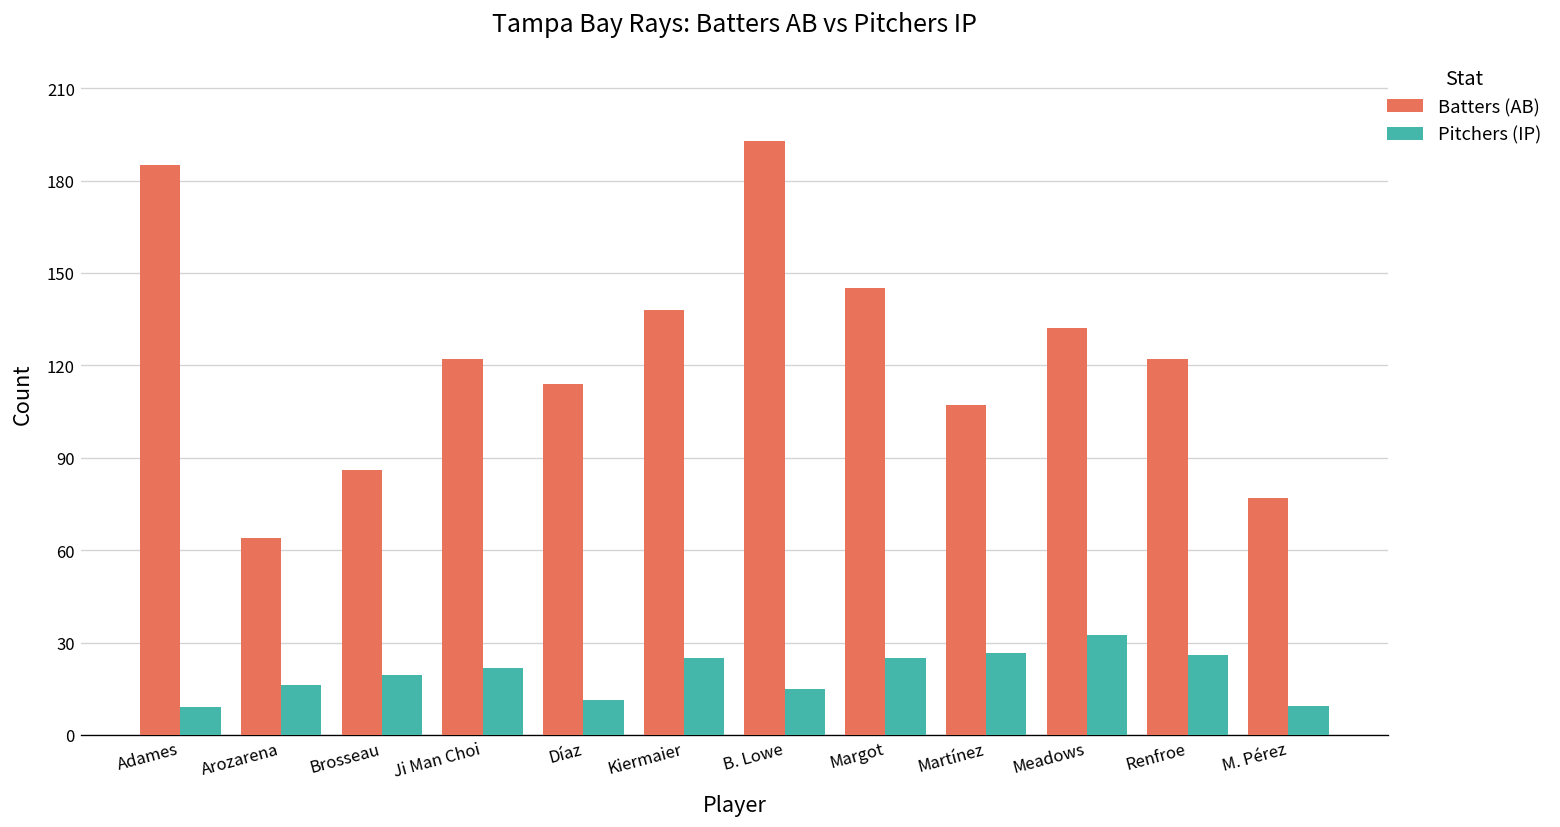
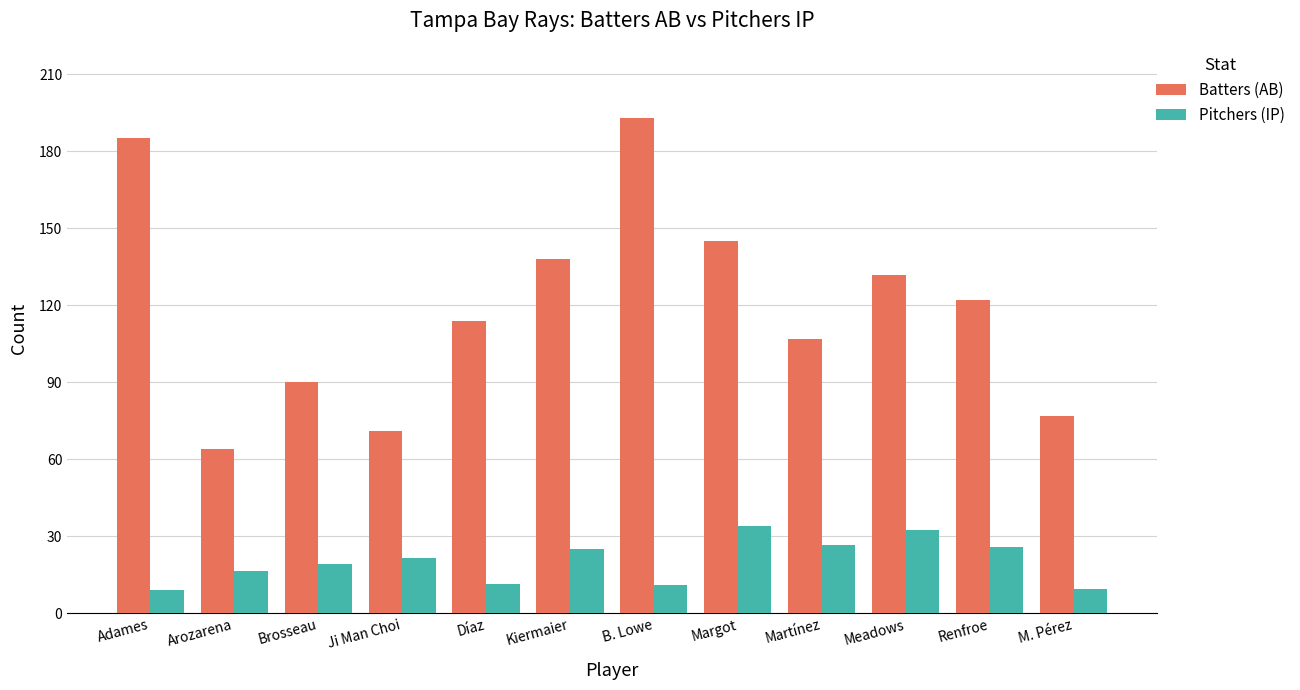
  {
    "Batters (AB)": {
      "Adames": 185,
      "Arozarena": 64,
-     "Brosseau": 86,
-     "Ji Man Choi": 122,
+     "Brosseau": 90,
+     "Ji Man Choi": 71,
      "Díaz": 114,
      "Kiermaier": 138,
      "B. Lowe": 193,
      "Margot": 145,
      "Martínez": 107,
      "Meadows": 132,
      "Renfroe": 122,
      "M. Pérez": 77
    },
    "Pitchers (IP)": {
      "Adames": 9,
      "Arozarena": 16,
      "Brosseau": 19,
      "Ji Man Choi": 22,
      "Díaz": 11,
      "Kiermaier": 25,
-     "B. Lowe": 15,
-     "Margot": 25,
+     "B. Lowe": 11,
+     "Margot": 34,
      "Martínez": 27,
      "Meadows": 32,
      "Renfroe": 26,
      "M. Pérez": 9
    }
  }
